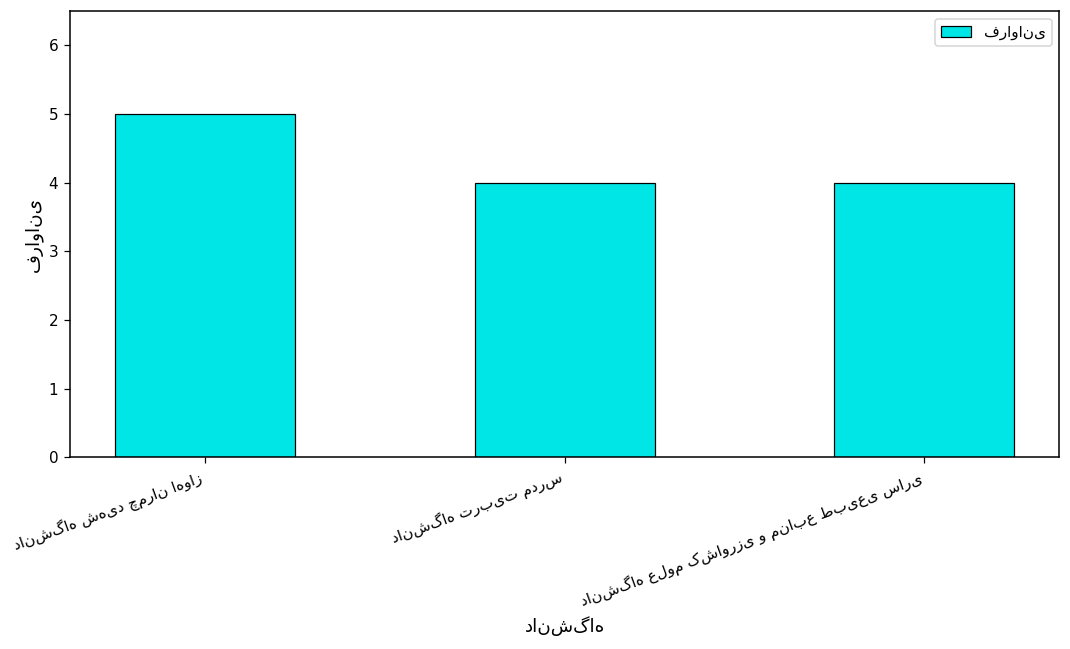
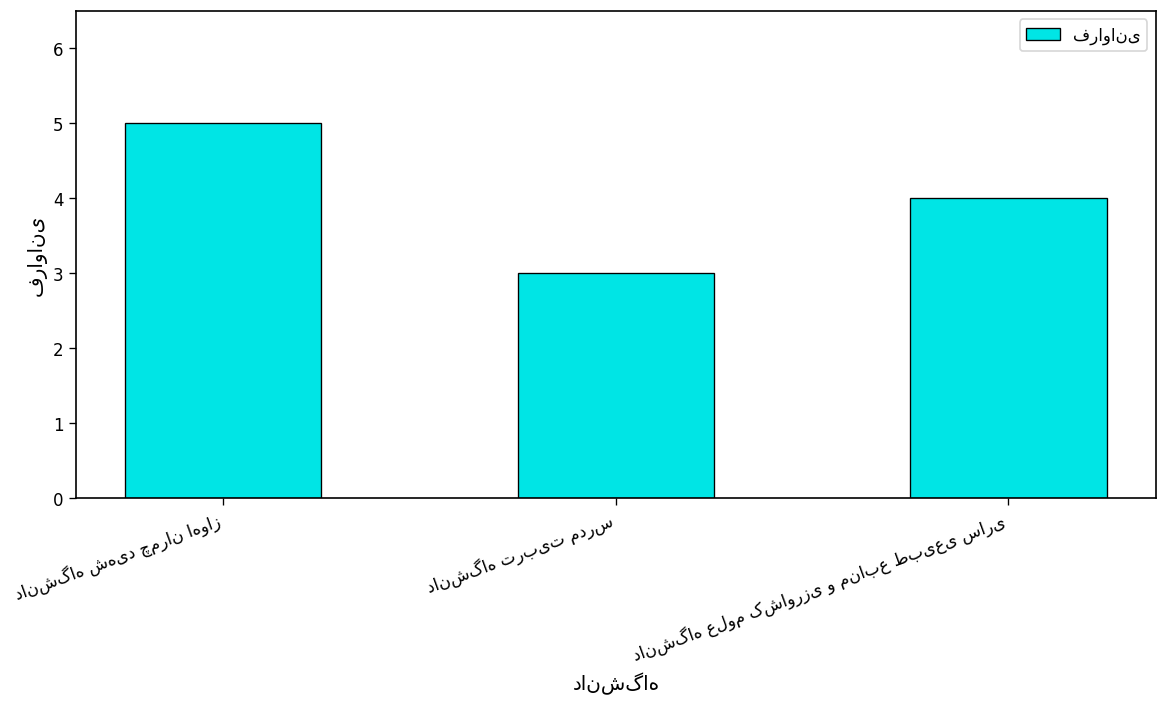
  {
    "دانشگاه شهید چمران اهواز": 5,
-   "دانشگاه تربیت مدرس": 4,
+   "دانشگاه تربیت مدرس": 3,
    "دانشگاه علوم کشاورزی و منابع طبیعی ساری": 4
  }
